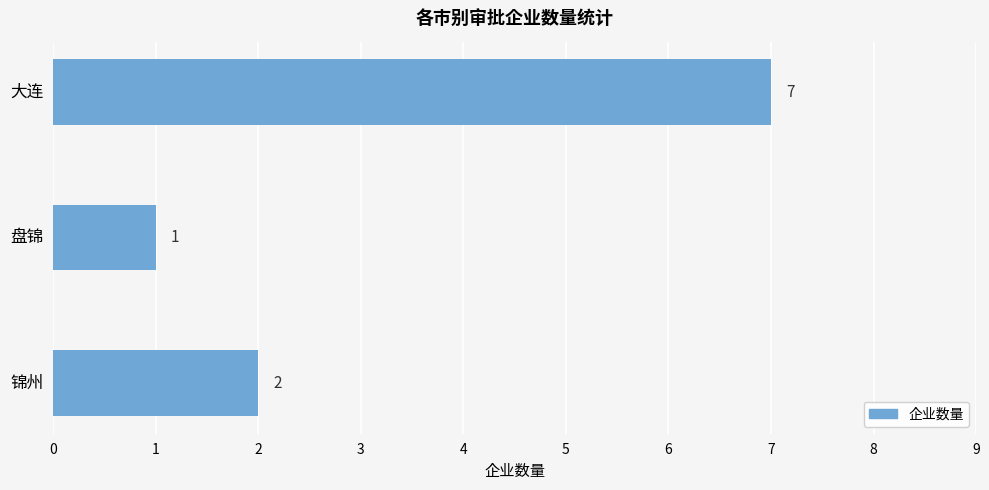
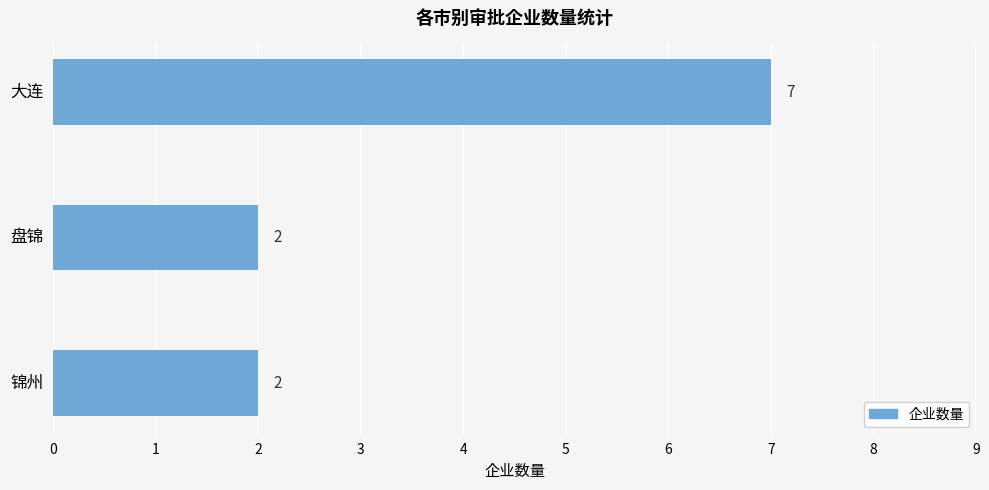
  {
    "大连": 7,
-   "盘锦": 1,
+   "盘锦": 2,
    "锦州": 2
  }
